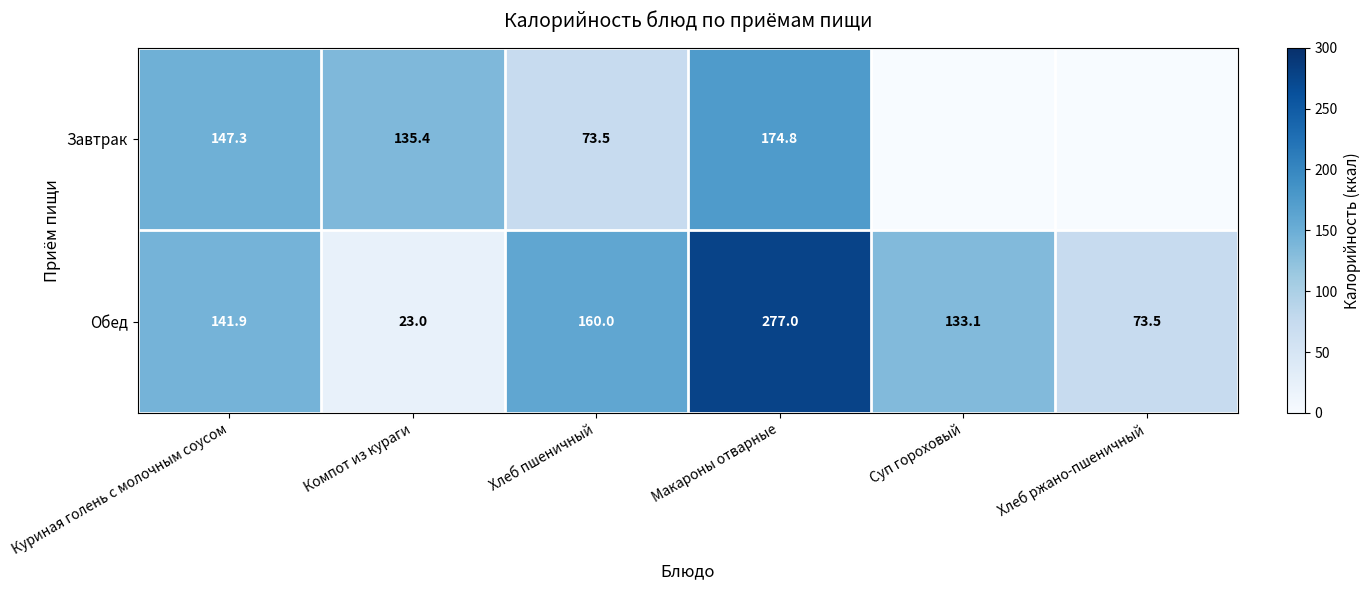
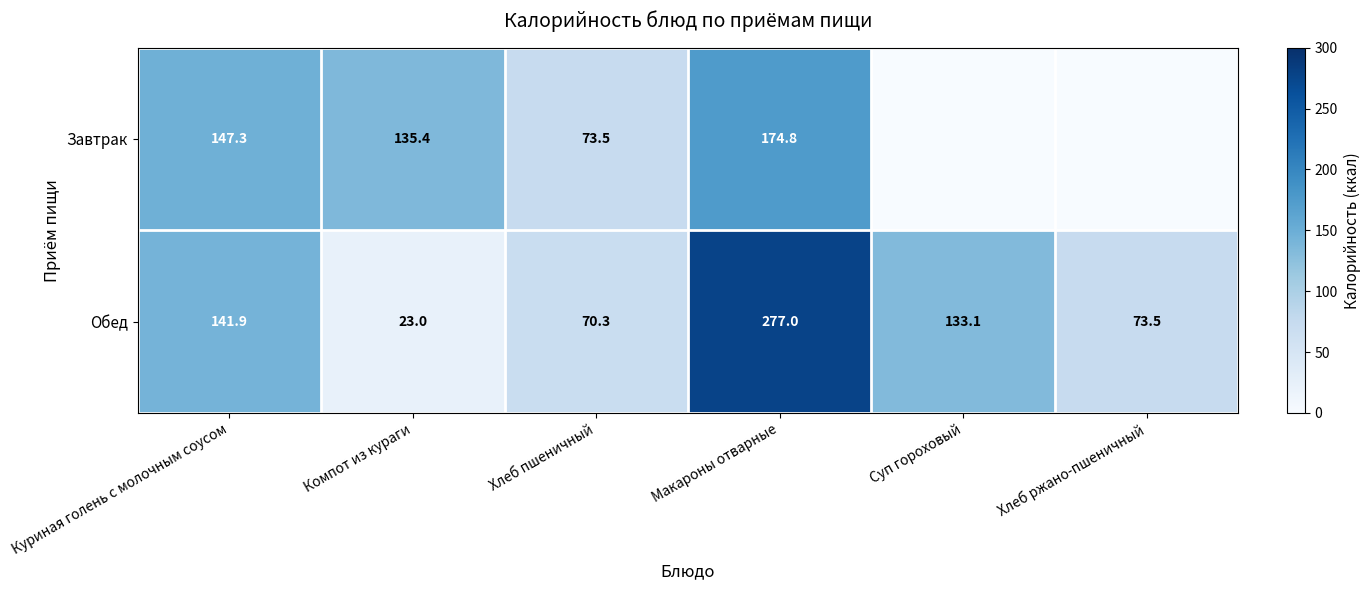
  {
    "Завтрак": {
      "Куриная голень с молочным соусом": 147.3,
      "Компот из кураги": 135.4,
      "Хлеб пшеничный": 73.5,
      "Макароны отварные": 174.8
    },
    "Обед": {
      "Куриная голень с молочным соусом": 141.9,
      "Компот из кураги": 23.0,
-     "Хлеб пшеничный": 160.0,
+     "Хлеб пшеничный": 70.3,
      "Макароны отварные": 277.0,
      "Суп гороховый": 133.1,
      "Хлеб ржано-пшеничный": 73.5
    }
  }
